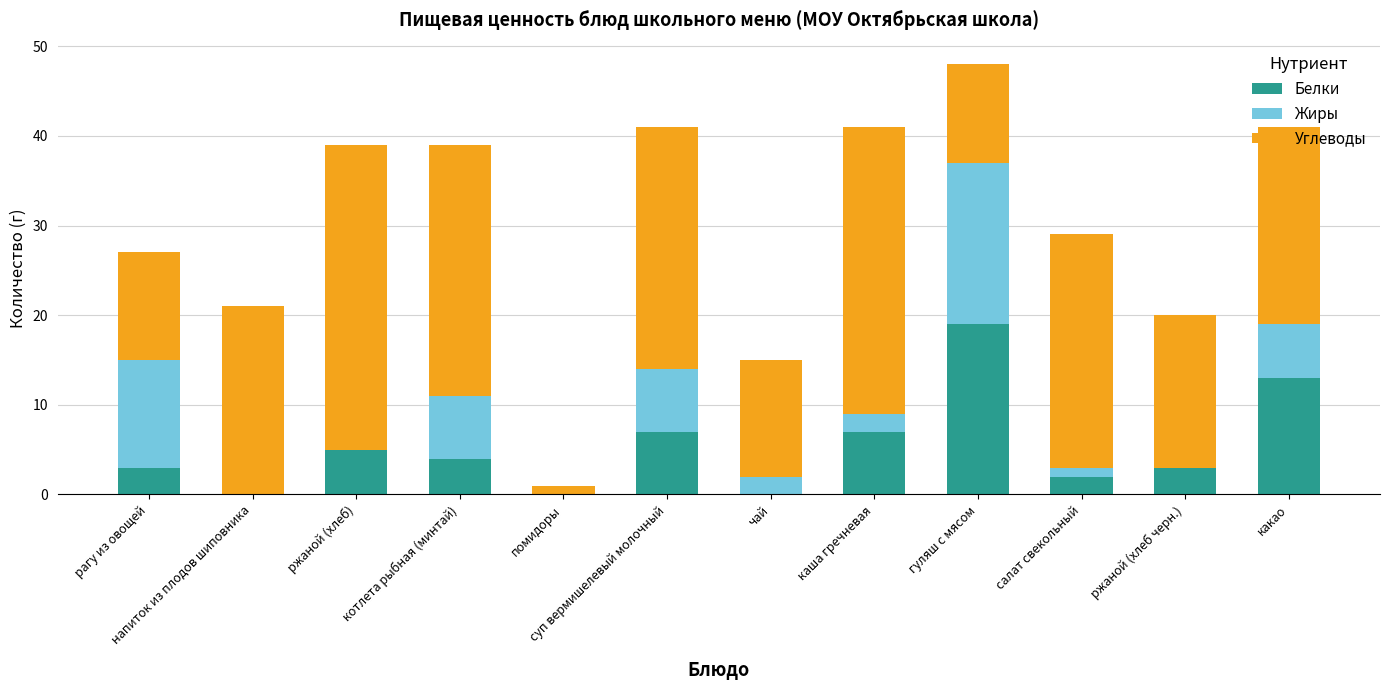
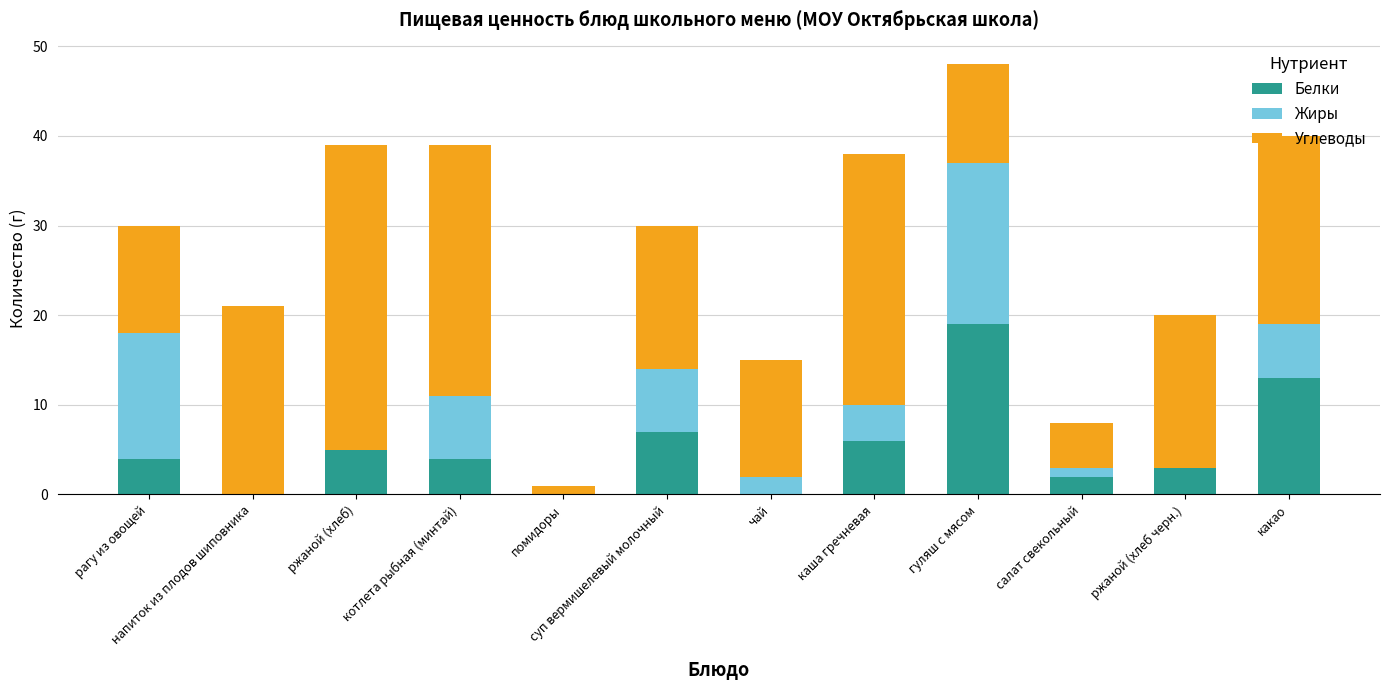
  {
    "Белки": {
-     "рагу из овощей": 3,
+     "рагу из овощей": 4,
      "напиток из плодов шиповника": 0,
      "ржаной (хлеб)": 5,
      "котлета рыбная (минтай)": 4,
      "помидоры": 0,
      "суп вермишелевый молочный": 7,
      "чай": 0,
-     "каша гречневая": 7,
+     "каша гречневая": 6,
      "гуляш с мясом": 19,
      "салат свекольный": 2,
      "ржаной (хлеб черн.)": 3,
      "какао": 13
    },
    "Жиры": {
-     "рагу из овощей": 12,
+     "рагу из овощей": 14,
      "напиток из плодов шиповника": 0,
      "ржаной (хлеб)": 0,
      "котлета рыбная (минтай)": 7,
      "помидоры": 0,
      "суп вермишелевый молочный": 7,
      "чай": 2,
-     "каша гречневая": 2,
+     "каша гречневая": 4,
      "гуляш с мясом": 18,
      "салат свекольный": 1,
      "ржаной (хлеб черн.)": 0,
      "какао": 6
    },
    "Углеводы": {
      "рагу из овощей": 12,
      "напиток из плодов шиповника": 21,
      "ржаной (хлеб)": 34,
      "котлета рыбная (минтай)": 28,
      "помидоры": 1,
-     "суп вермишелевый молочный": 27,
+     "суп вермишелевый молочный": 16,
      "чай": 13,
-     "каша гречневая": 32,
+     "каша гречневая": 28,
      "гуляш с мясом": 11,
-     "салат свекольный": 26,
+     "салат свекольный": 5,
      "ржаной (хлеб черн.)": 17,
-     "какао": 22
+     "какао": 21
    }
  }
